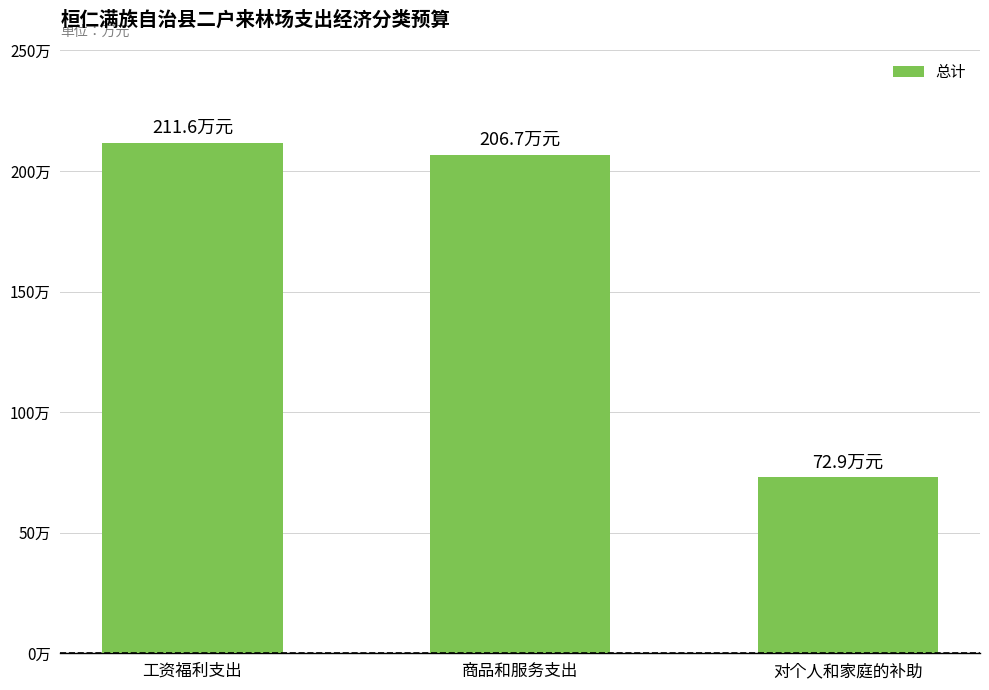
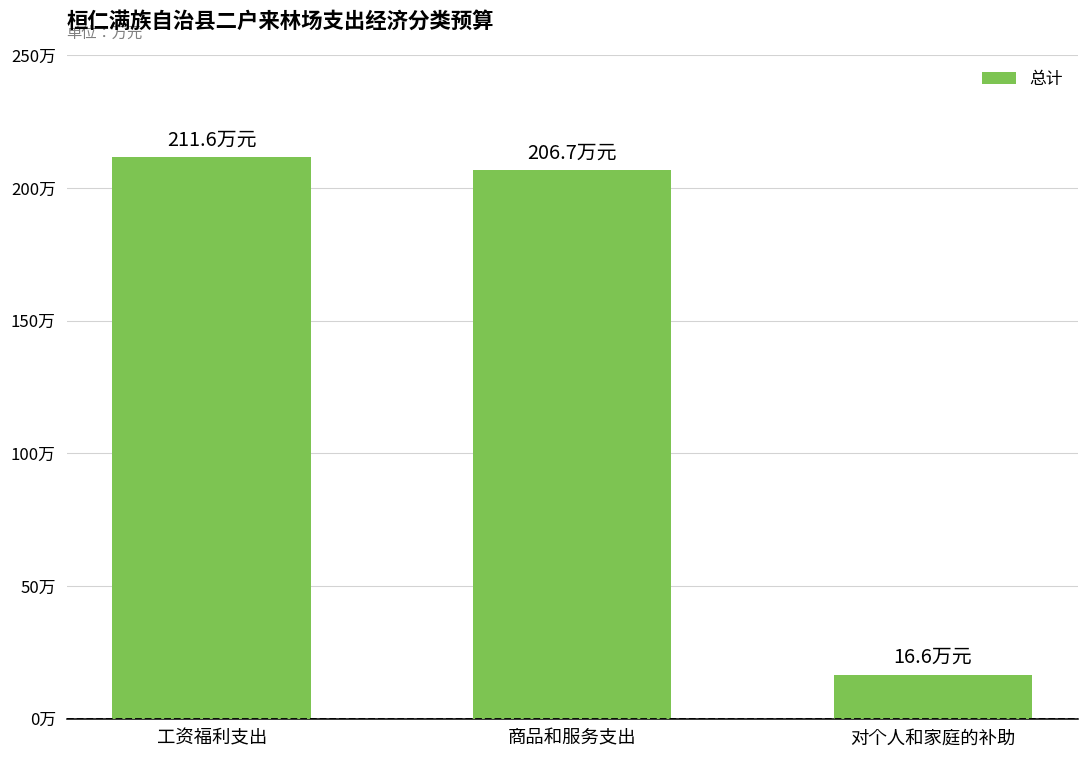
  {
    "工资福利支出": 211.6,
    "商品和服务支出": 206.7,
-   "对个人和家庭的补助": 72.9
+   "对个人和家庭的补助": 16.6
  }
